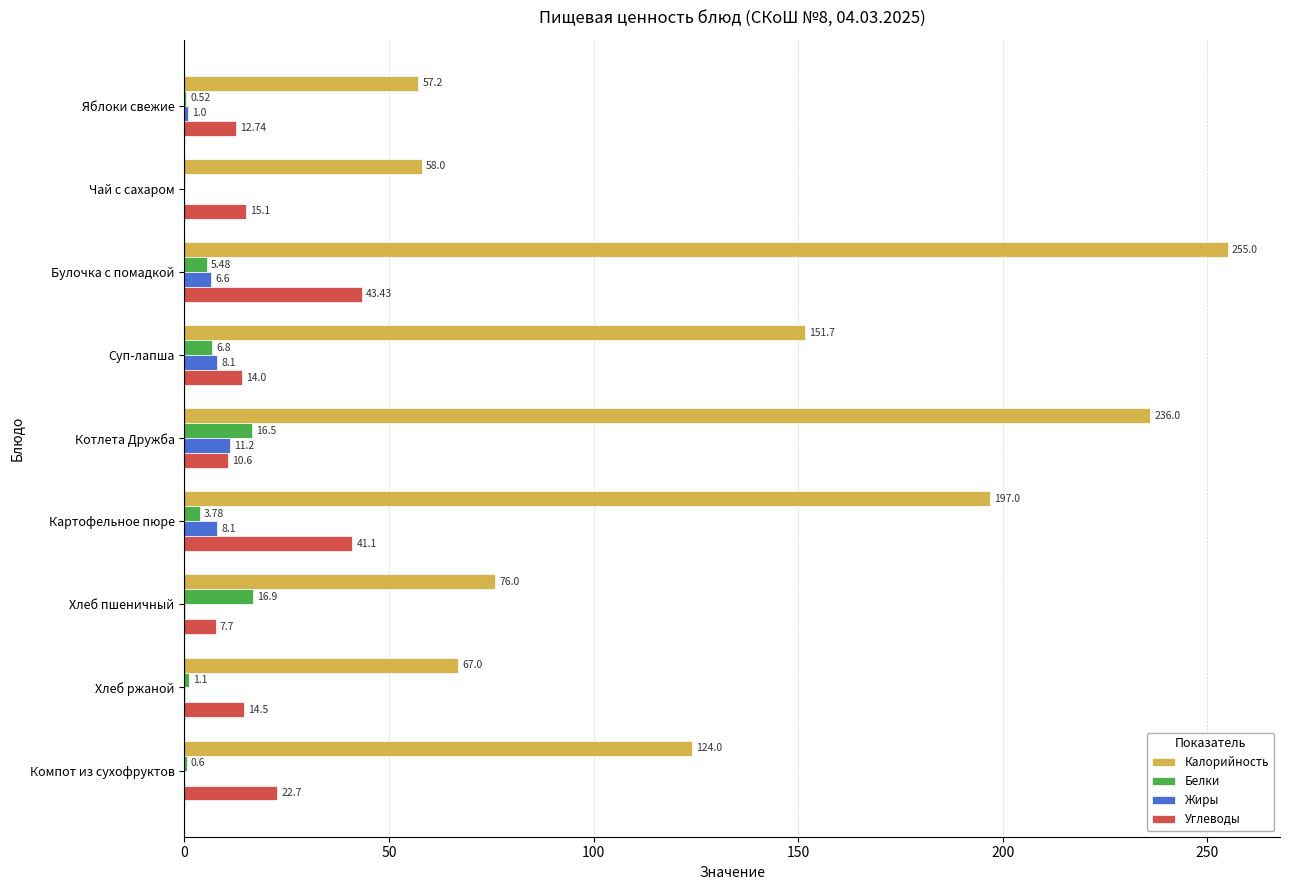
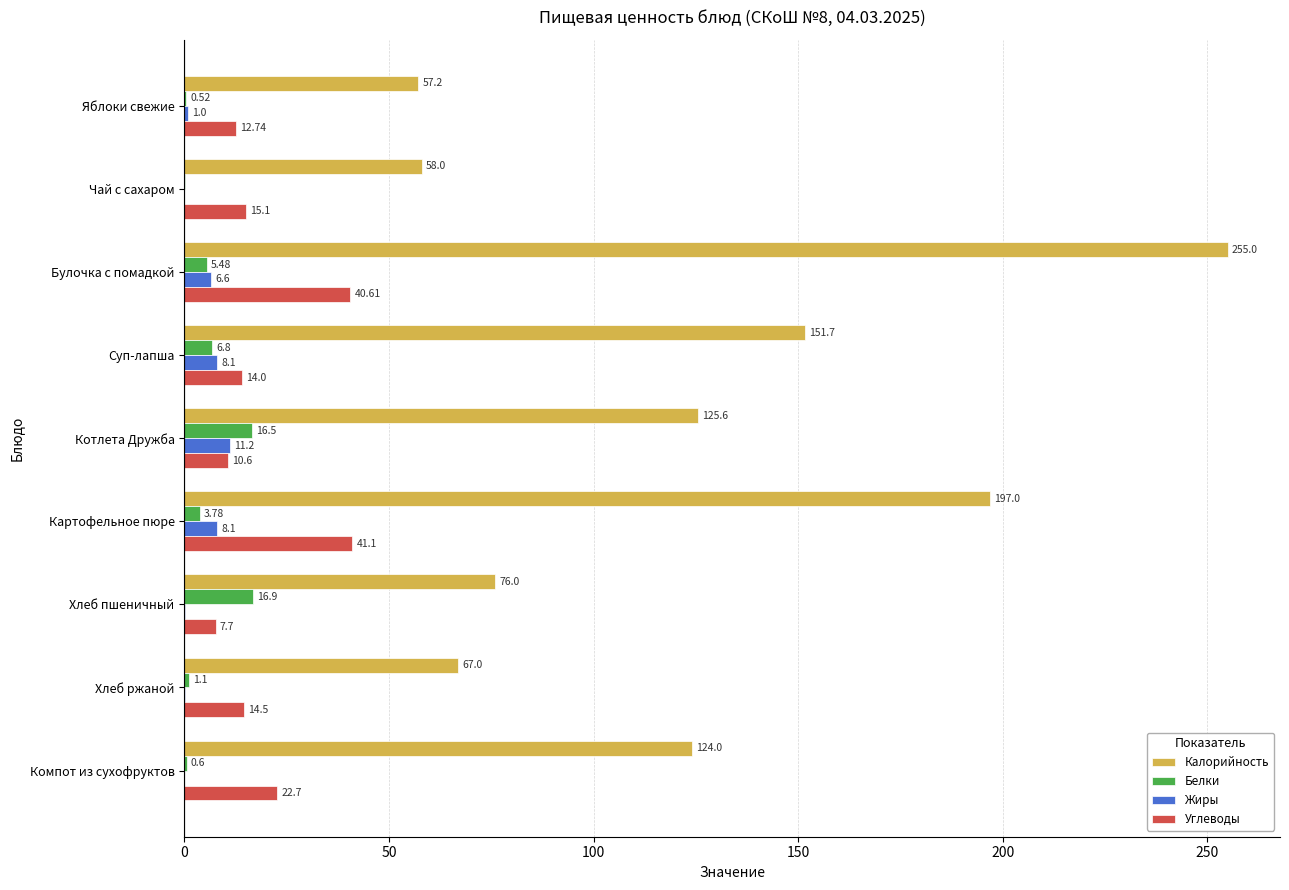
  {
    "Калорийность": {
      "Яблоки свежие": 57.2,
      "Чай с сахаром": 58.0,
      "Булочка с помадкой": 255.0,
      "Суп-лапша": 151.7,
-     "Котлета Дружба": 236.0,
+     "Котлета Дружба": 125.6,
      "Картофельное пюре": 197.0,
      "Хлеб пшеничный": 76.0,
      "Хлеб ржаной": 67.0,
      "Компот из сухофруктов": 124.0
    },
    "Белки": {
      "Яблоки свежие": 0.52,
      "Булочка с помадкой": 5.48,
      "Суп-лапша": 6.8,
      "Котлета Дружба": 16.5,
      "Картофельное пюре": 3.78,
      "Хлеб пшеничный": 16.9,
      "Хлеб ржаной": 1.1,
      "Компот из сухофруктов": 0.6
    },
    "Жиры": {
      "Яблоки свежие": 1.0,
      "Булочка с помадкой": 6.6,
      "Суп-лапша": 8.1,
      "Котлета Дружба": 11.2,
      "Картофельное пюре": 8.1
    },
    "Углеводы": {
      "Яблоки свежие": 12.74,
      "Чай с сахаром": 15.1,
-     "Булочка с помадкой": 43.43,
+     "Булочка с помадкой": 40.61,
      "Суп-лапша": 14.0,
      "Котлета Дружба": 10.6,
      "Картофельное пюре": 41.1,
      "Хлеб пшеничный": 7.7,
      "Хлеб ржаной": 14.5,
      "Компот из сухофруктов": 22.7
    }
  }
